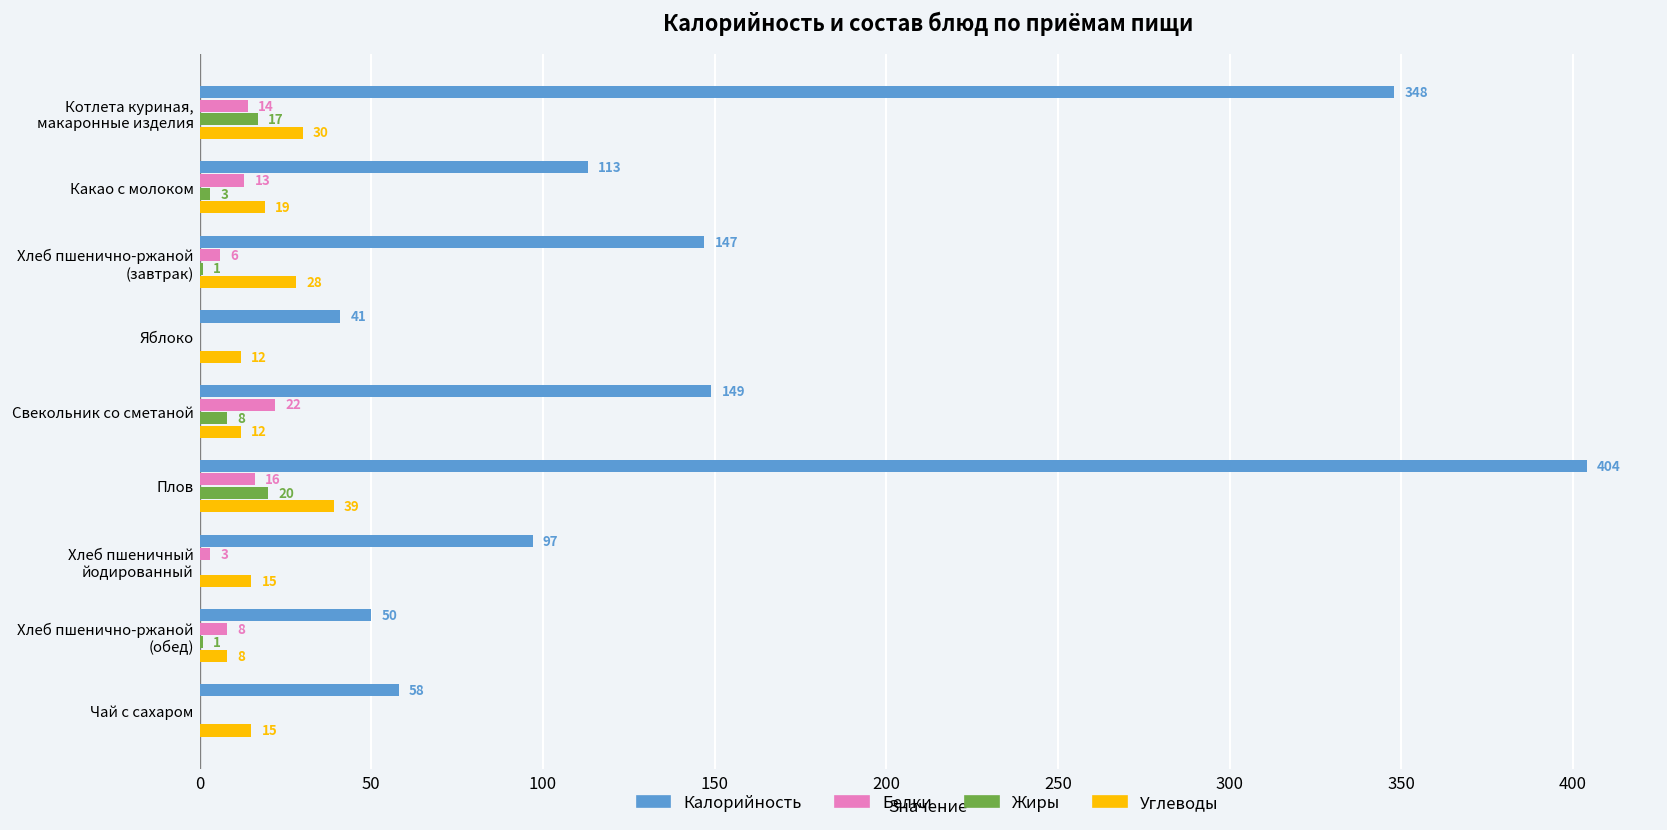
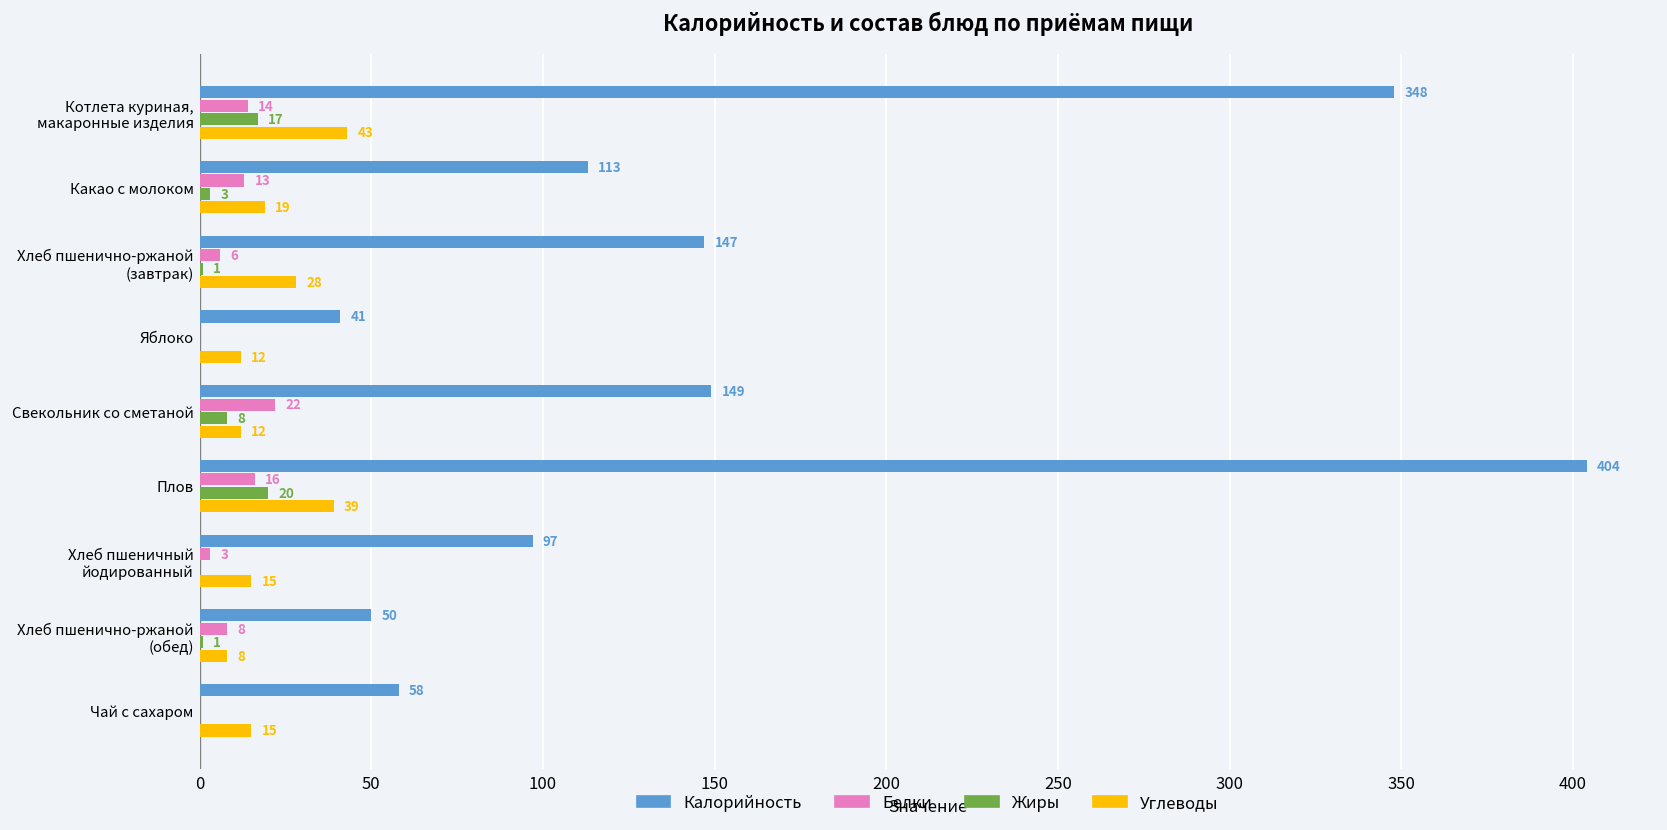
  {
    "Калорийность": {
      "Котлета куриная, макаронные изделия": 348,
      "Какао с молоком": 113,
      "Хлеб пшенично-ржаной (завтрак)": 147,
      "Яблоко": 41,
      "Свекольник со сметаной": 149,
      "Плов": 404,
      "Хлеб пшеничный йодированный": 97,
      "Хлеб пшенично-ржаной (обед)": 50,
      "Чай с сахаром": 58
    },
    "Белки": {
      "Котлета куриная, макаронные изделия": 14,
      "Какао с молоком": 13,
      "Хлеб пшенично-ржаной (завтрак)": 6,
      "Свекольник со сметаной": 22,
      "Плов": 16,
      "Хлеб пшеничный йодированный": 3,
      "Хлеб пшенично-ржаной (обед)": 8
    },
    "Жиры": {
      "Котлета куриная, макаронные изделия": 17,
      "Какао с молоком": 3,
      "Хлеб пшенично-ржаной (завтрак)": 1,
      "Свекольник со сметаной": 8,
      "Плов": 20,
      "Хлеб пшенично-ржаной (обед)": 1
    },
    "Углеводы": {
-     "Котлета куриная, макаронные изделия": 30,
+     "Котлета куриная, макаронные изделия": 43,
      "Какао с молоком": 19,
      "Хлеб пшенично-ржаной (завтрак)": 28,
      "Яблоко": 12,
      "Свекольник со сметаной": 12,
      "Плов": 39,
      "Хлеб пшеничный йодированный": 15,
      "Хлеб пшенично-ржаной (обед)": 8,
      "Чай с сахаром": 15
    }
  }
